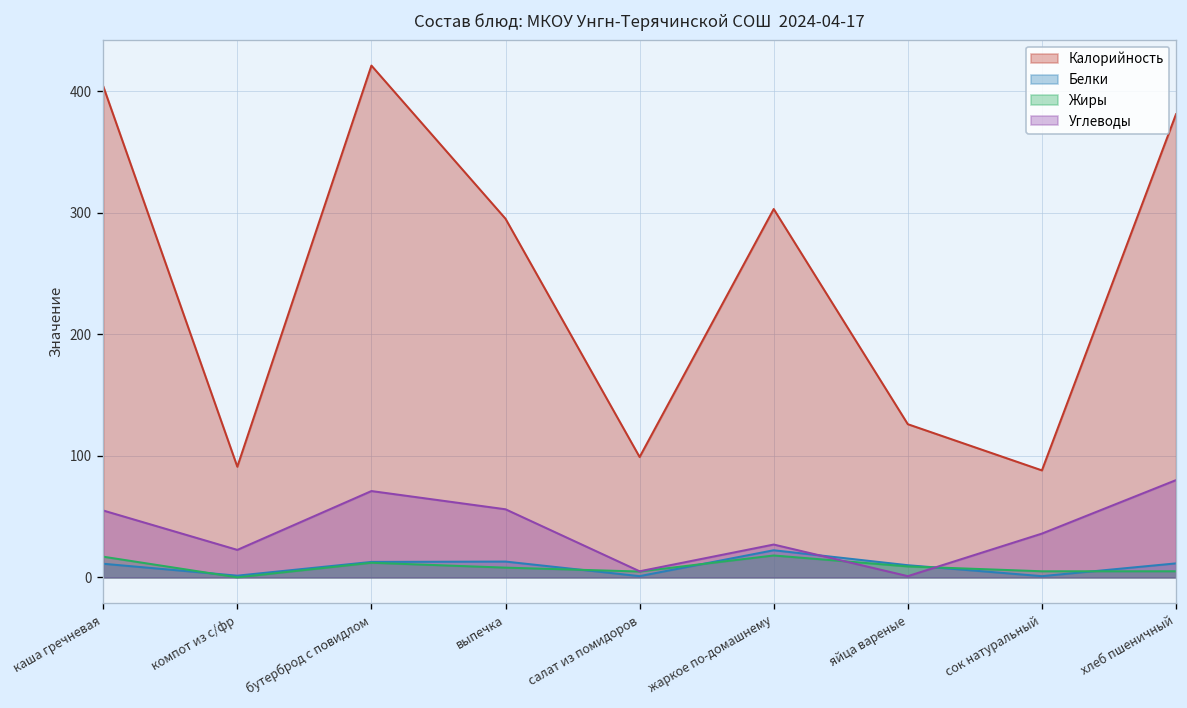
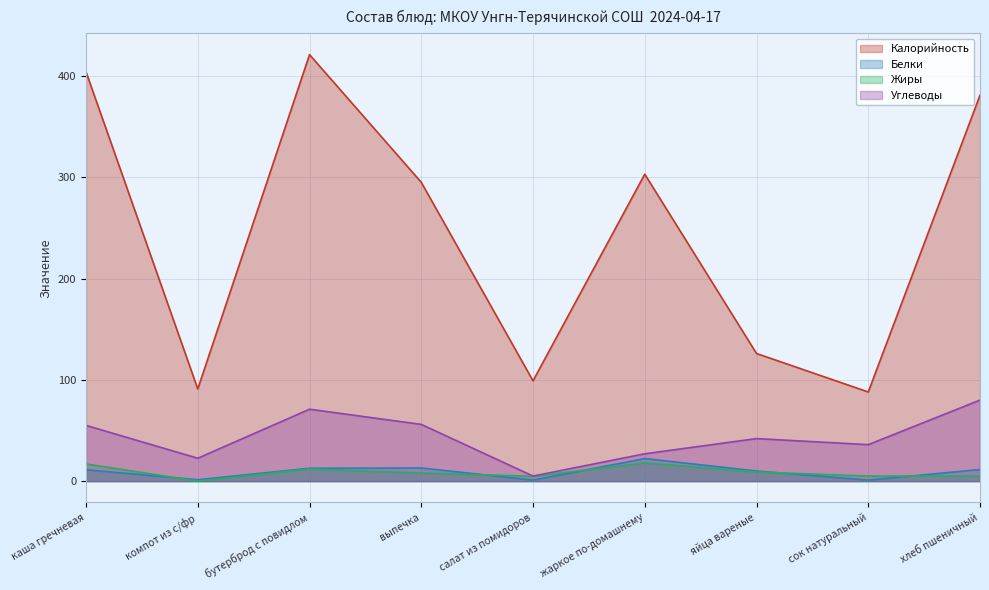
  {
    "Калорийность": {
      "каша гречневая": 404,
      "компот из с/фр": 91,
      "бутерброд с повидлом": 421,
      "выпечка": 295,
      "салат из помидоров": 99,
      "жаркое по-домашнему": 303,
      "яйца вареные": 126,
      "сок натуральный": 88,
      "хлеб пшеничный": 381
    },
    "Углеводы": {
      "каша гречневая": 55,
      "компот из с/фр": 23,
      "бутерброд с повидлом": 71,
      "выпечка": 56,
      "жаркое по-домашнему": 27,
-     "яйца вареные": 1,
+     "яйца вареные": 42,
      "сок натуральный": 36,
      "хлеб пшеничный": 80
    }
  }
